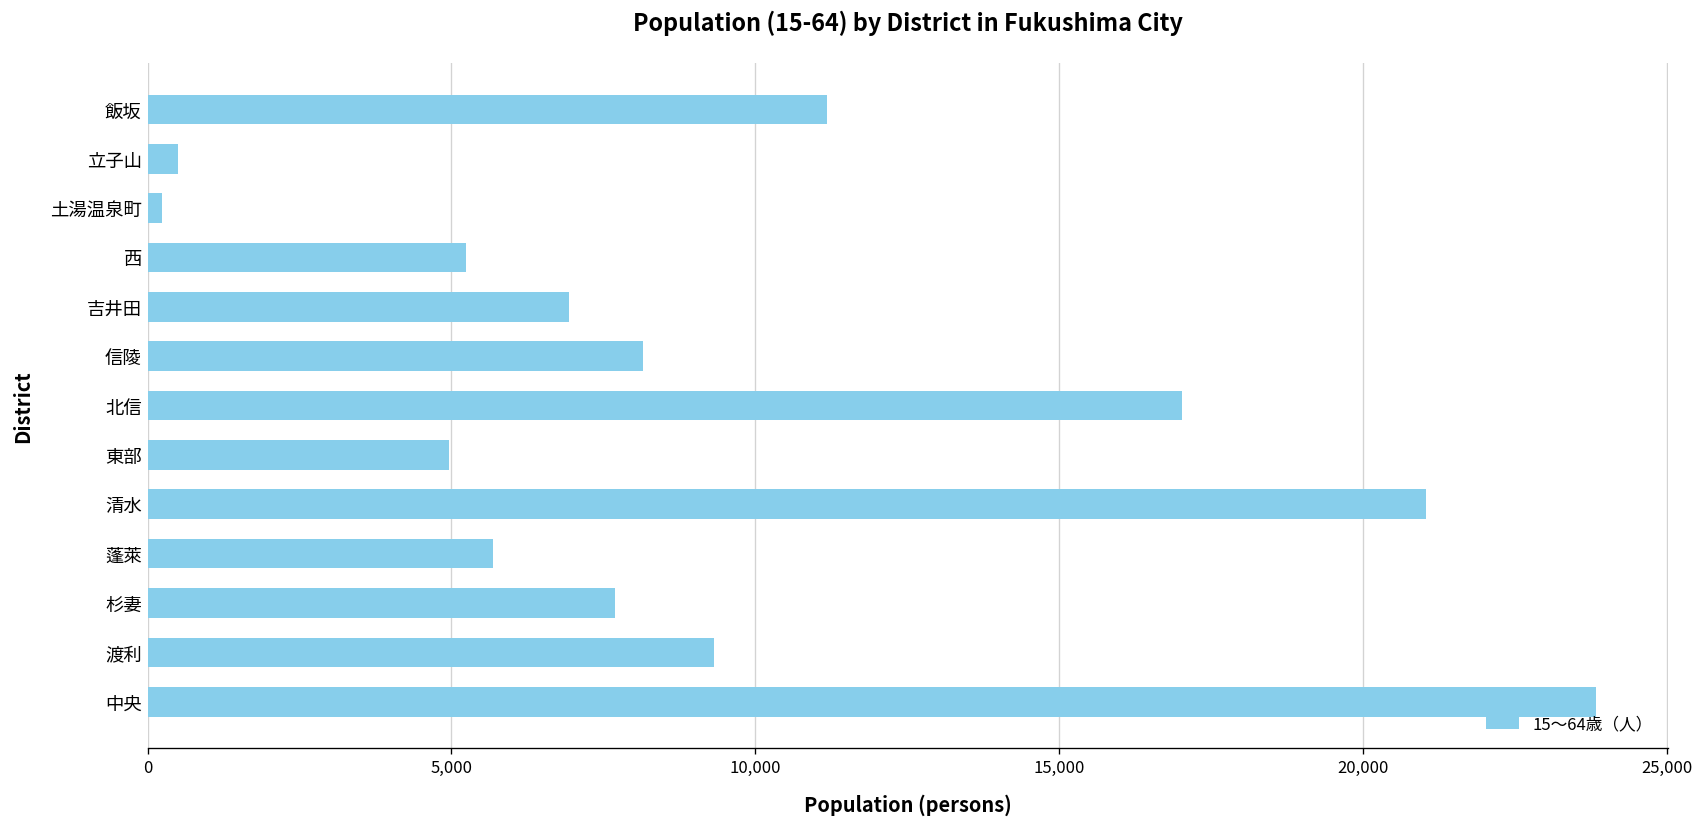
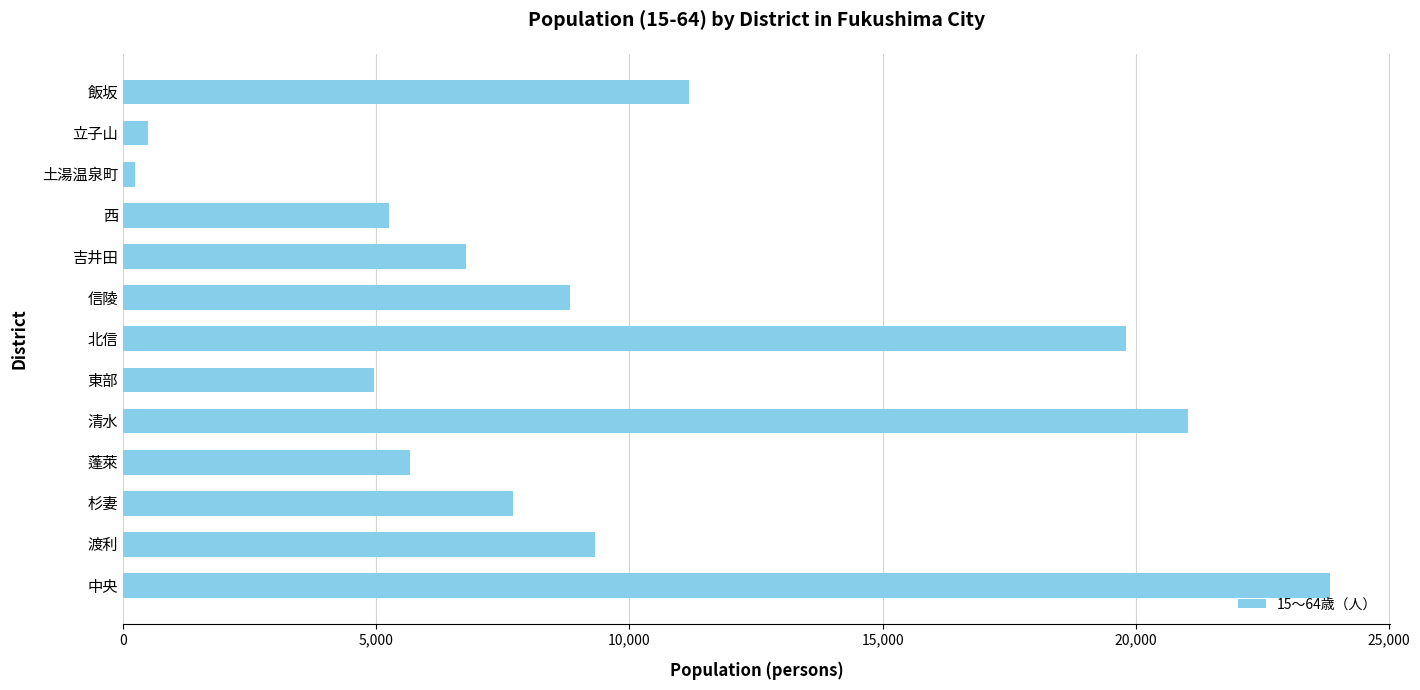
  {
    "飯坂": "11,200",
    "立子山": "500",
    "土湯温泉町": "200",
    "西": "5,200",
-   "吉井田": "6,900",
-   "信陵": "8,100",
-   "北信": "17,000",
+   "吉井田": "6,800",
+   "信陵": "8,800",
+   "北信": "19,800",
    "東部": "5,000",
    "清水": "21,000",
    "蓬萊": "5,700",
    "杉妻": "7,700",
    "渡利": "9,300",
    "中央": "23,800"
  }
